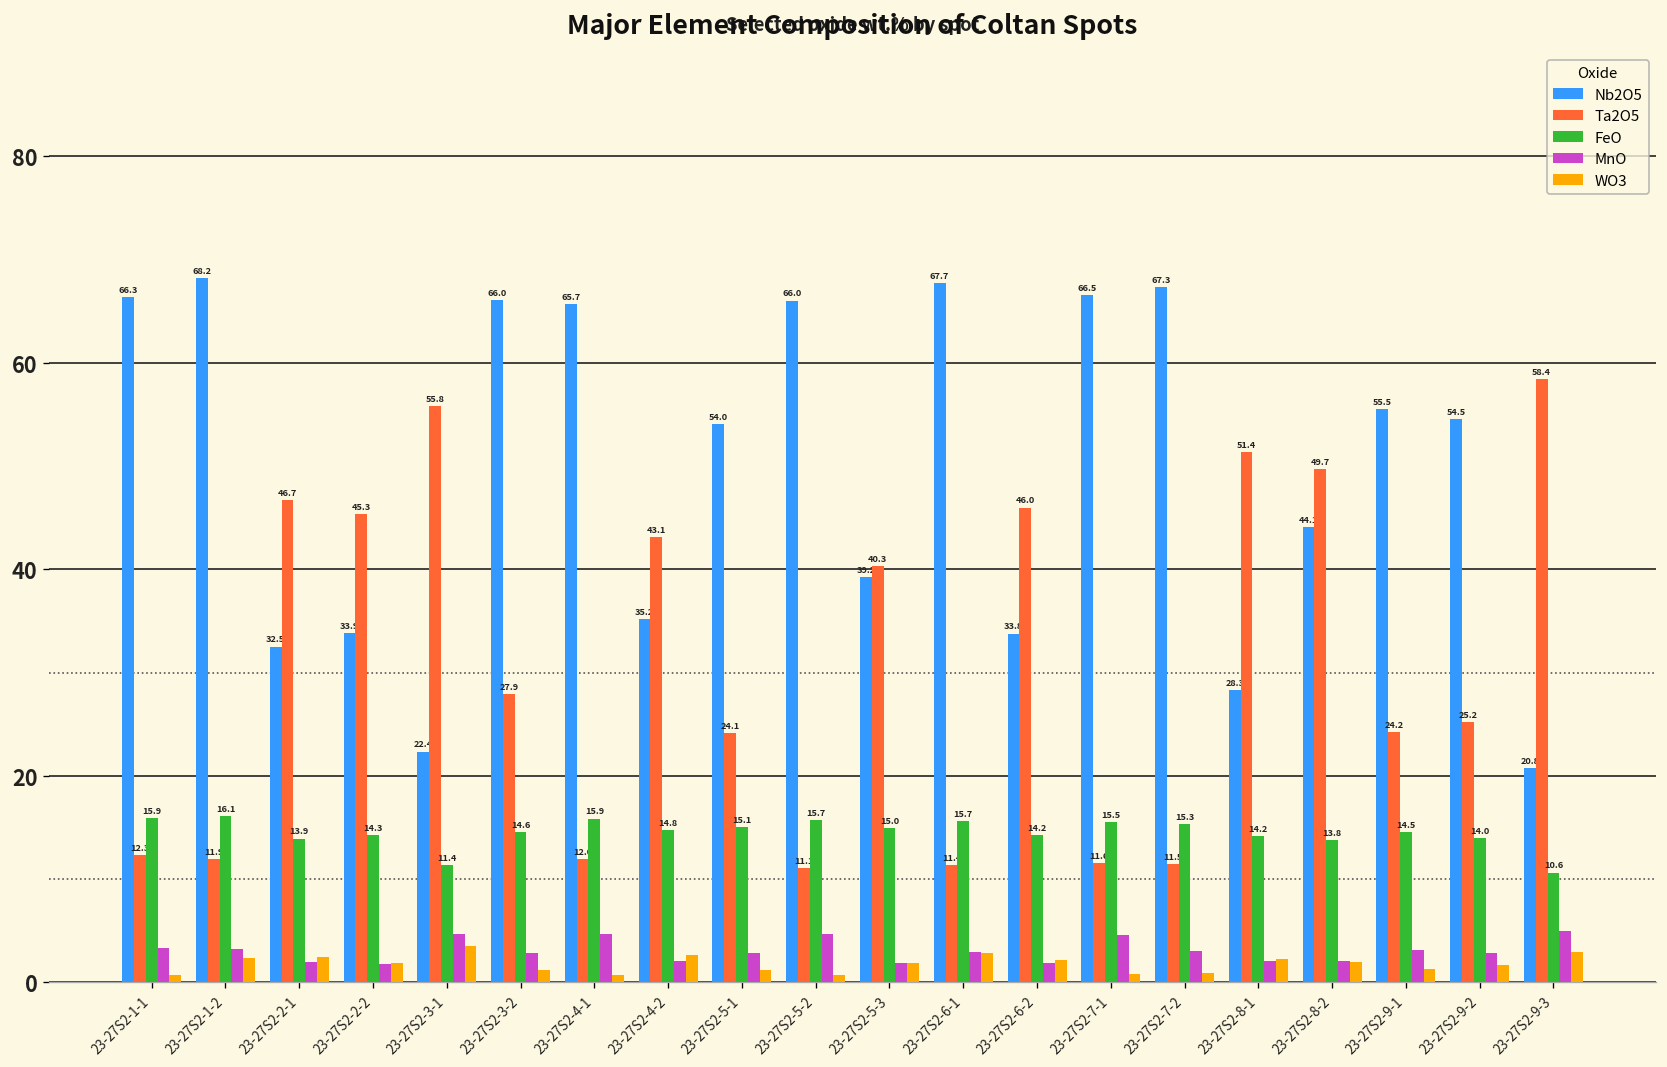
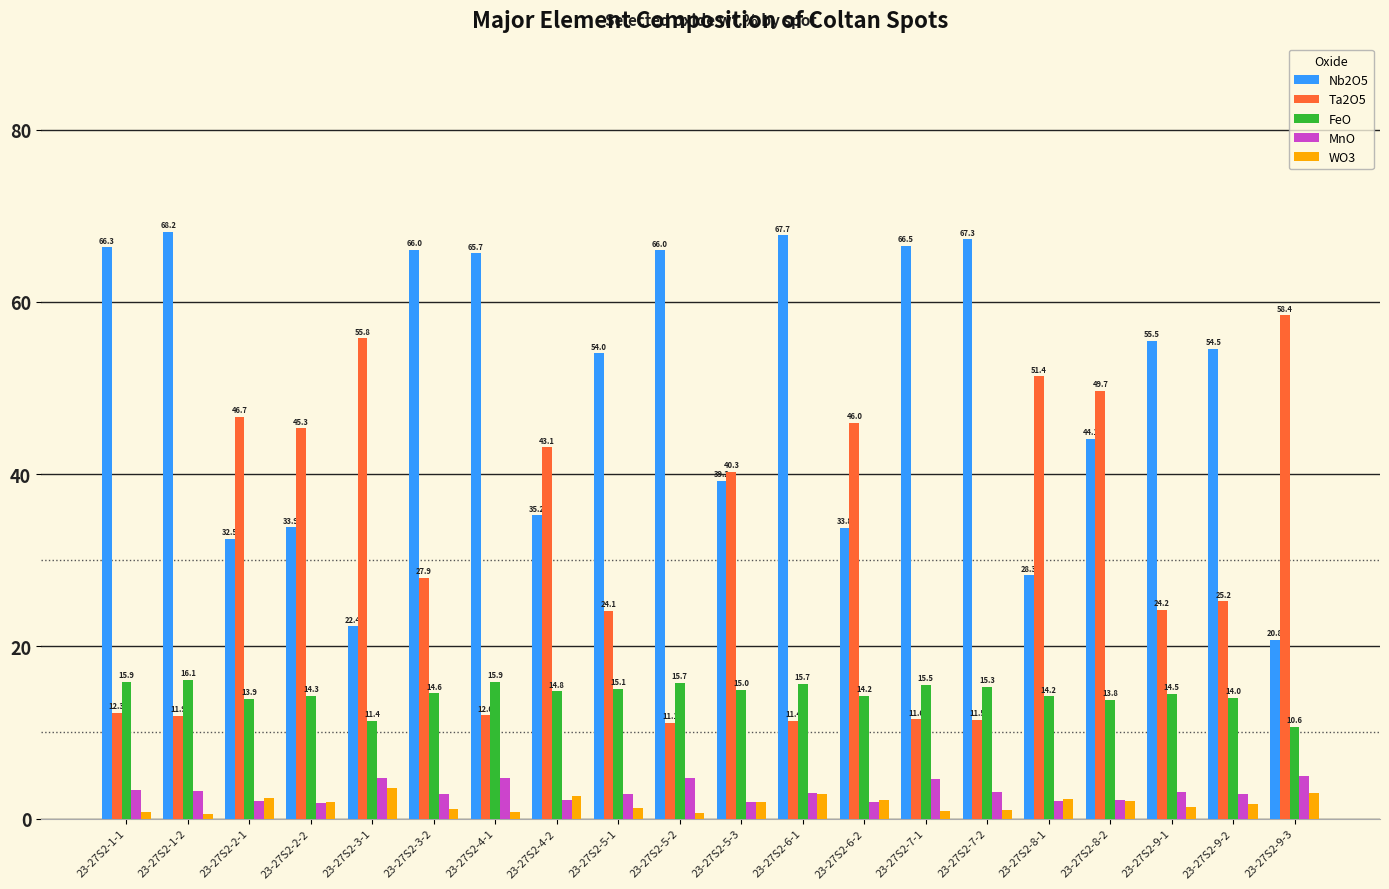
  {
    "Nb2O5": {
      "23-27S2-1-1": 66.3,
      "23-27S2-1-2": 68.2,
      "23-27S2-2-1": 32.5,
      "23-27S2-2-2": 33.9,
      "23-27S2-3-1": 22.4,
      "23-27S2-3-2": 66.0,
      "23-27S2-4-1": 65.7,
      "23-27S2-4-2": 35.2,
      "23-27S2-5-1": 54.0,
      "23-27S2-5-2": 66.0,
      "23-27S2-5-3": 39.2,
      "23-27S2-6-1": 67.7,
      "23-27S2-6-2": 33.8,
      "23-27S2-7-1": 66.5,
      "23-27S2-7-2": 67.3,
      "23-27S2-8-1": 28.3,
      "23-27S2-8-2": 44.1,
      "23-27S2-9-1": 55.5,
      "23-27S2-9-2": 54.5,
      "23-27S2-9-3": 20.8
    },
    "Ta2O5": {
      "23-27S2-1-1": 12.3,
      "23-27S2-1-2": 11.9,
      "23-27S2-2-1": 46.7,
      "23-27S2-2-2": 45.3,
      "23-27S2-3-1": 55.8,
      "23-27S2-3-2": 27.9,
      "23-27S2-4-1": 12.0,
      "23-27S2-4-2": 43.1,
      "23-27S2-5-1": 24.1,
      "23-27S2-5-2": 11.1,
      "23-27S2-5-3": 40.3,
      "23-27S2-6-1": 11.4,
      "23-27S2-6-2": 46.0,
      "23-27S2-7-1": 11.6,
      "23-27S2-7-2": 11.5,
      "23-27S2-8-1": 51.4,
      "23-27S2-8-2": 49.7,
      "23-27S2-9-1": 24.2,
      "23-27S2-9-2": 25.2,
      "23-27S2-9-3": 58.4
    },
    "FeO": {
      "23-27S2-1-1": 15.9,
      "23-27S2-1-2": 16.1,
      "23-27S2-2-1": 13.9,
      "23-27S2-2-2": 14.3,
      "23-27S2-3-1": 11.4,
      "23-27S2-3-2": 14.6,
      "23-27S2-4-1": 15.9,
      "23-27S2-4-2": 14.8,
      "23-27S2-5-1": 15.1,
      "23-27S2-5-2": 15.7,
      "23-27S2-5-3": 15.0,
      "23-27S2-6-1": 15.7,
      "23-27S2-6-2": 14.2,
      "23-27S2-7-1": 15.5,
      "23-27S2-7-2": 15.3,
      "23-27S2-8-1": 14.2,
      "23-27S2-8-2": 13.8,
      "23-27S2-9-1": 14.5,
      "23-27S2-9-2": 14.0,
      "23-27S2-9-3": 10.6
    },
    "MnO": {
      "23-27S2-1-1": 3,
      "23-27S2-1-2": 3,
      "23-27S2-2-1": 2,
      "23-27S2-2-2": 2,
      "23-27S2-3-1": 5,
      "23-27S2-3-2": 3,
      "23-27S2-4-1": 5,
      "23-27S2-4-2": 2,
      "23-27S2-5-1": 3,
      "23-27S2-5-2": 5,
      "23-27S2-5-3": 2,
      "23-27S2-6-1": 3,
      "23-27S2-6-2": 2,
      "23-27S2-7-1": 5,
      "23-27S2-7-2": 3,
      "23-27S2-8-1": 2,
      "23-27S2-8-2": 2,
      "23-27S2-9-1": 3,
      "23-27S2-9-2": 3,
      "23-27S2-9-3": 5
    },
    "WO3": {
      "23-27S2-1-1": 1,
-     "23-27S2-1-2": 2,
+     "23-27S2-1-2": 1,
      "23-27S2-2-1": 2,
      "23-27S2-2-2": 2,
      "23-27S2-3-1": 4,
      "23-27S2-3-2": 1,
      "23-27S2-4-1": 1,
      "23-27S2-4-2": 3,
      "23-27S2-5-1": 1,
      "23-27S2-5-2": 1,
      "23-27S2-5-3": 2,
      "23-27S2-6-1": 3,
      "23-27S2-6-2": 2,
      "23-27S2-7-1": 1,
      "23-27S2-7-2": 1,
      "23-27S2-8-1": 2,
      "23-27S2-8-2": 2,
      "23-27S2-9-1": 1,
      "23-27S2-9-2": 2,
      "23-27S2-9-3": 3
    }
  }
